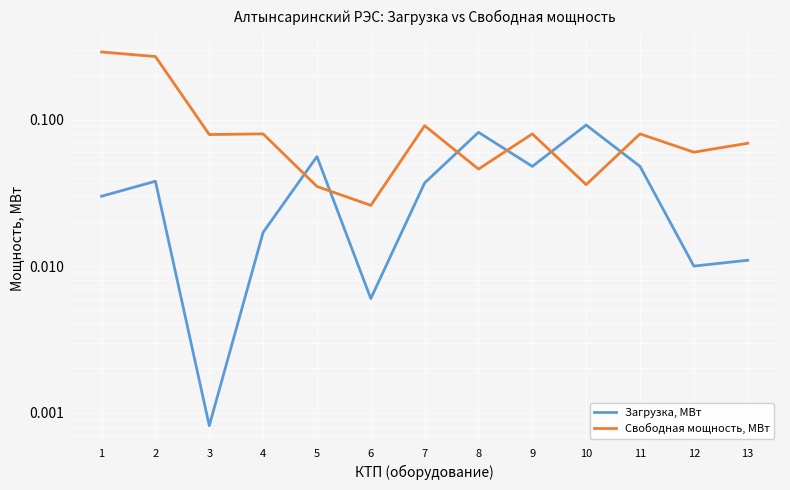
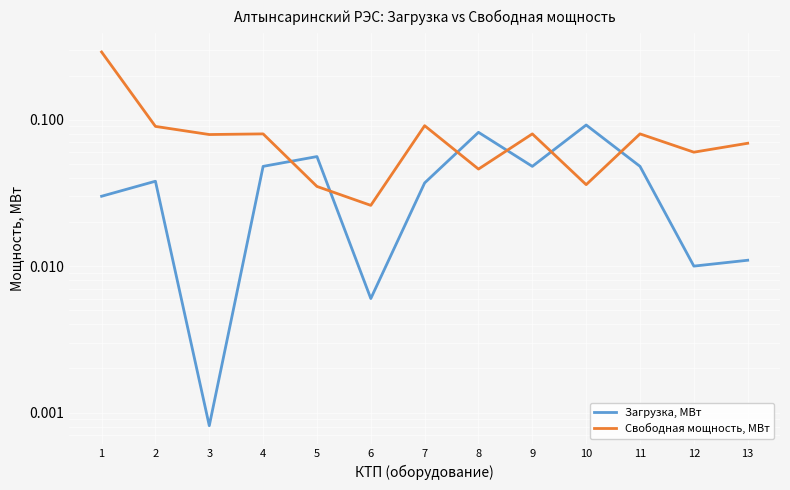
  {
    "Загрузка, МВт": {
      "1": 0.030,
      "2": 0.038,
      "3": 0.0008,
-     "4": 0.017,
+     "4": 0.048,
      "5": 0.056,
      "6": 0.006,
      "7": 0.037,
      "8": 0.08,
      "9": 0.048,
      "10": 0.09,
      "11": 0.048,
      "12": 0.010,
      "13": 0.011
    },
    "Свободная мощность, МВт": {
      "1": 0.29,
-     "2": 0.27,
+     "2": 0.09,
      "3": 0.08,
      "4": 0.08,
      "5": 0.035,
      "6": 0.026,
      "7": 0.09,
      "8": 0.046,
      "9": 0.08,
      "10": 0.036,
      "11": 0.08,
      "12": 0.06,
      "13": 0.07
    }
  }
